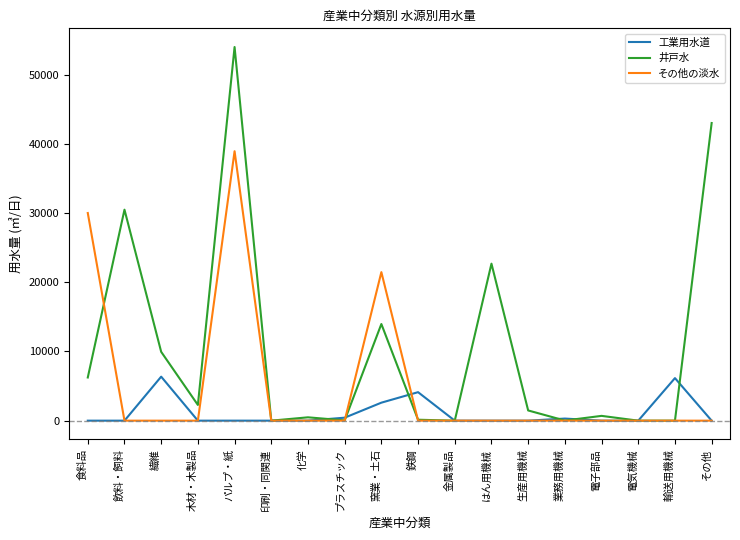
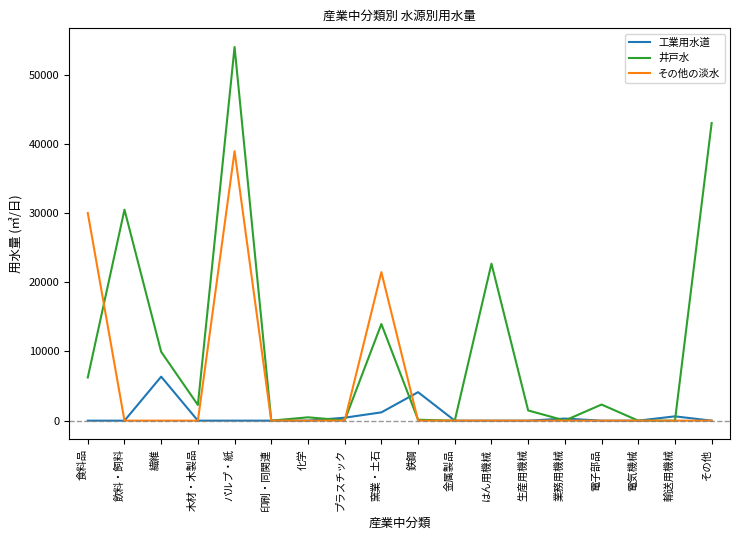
  {
    "工業用水道": {
      "食料品": 0,
      "繊維": 6000,
      "パルプ・紙": 0,
      "プラスチック": 0,
-     "窯業・土石": 3000,
+     "窯業・土石": 1000,
      "鉄鋼": 4000,
-     "輸送用機械": 6000
+     "輸送用機械": 1000
    },
    "井戸水": {
      "食料品": 6000,
      "飲料・飼料": 30000,
      "繊維": 10000,
      "木材・木製品": 2000,
      "パルプ・紙": 54000,
      "化学": 0,
      "窯業・土石": 14000,
      "はん用機械": 23000,
      "生産用機械": 1000,
-     "電子部品": 1000,
+     "電子部品": 2000,
      "その他": 43000
    },
    "その他の淡水": {
      "食料品": 30000,
      "繊維": 0,
      "パルプ・紙": 39000,
      "窯業・土石": 21000
    }
  }
